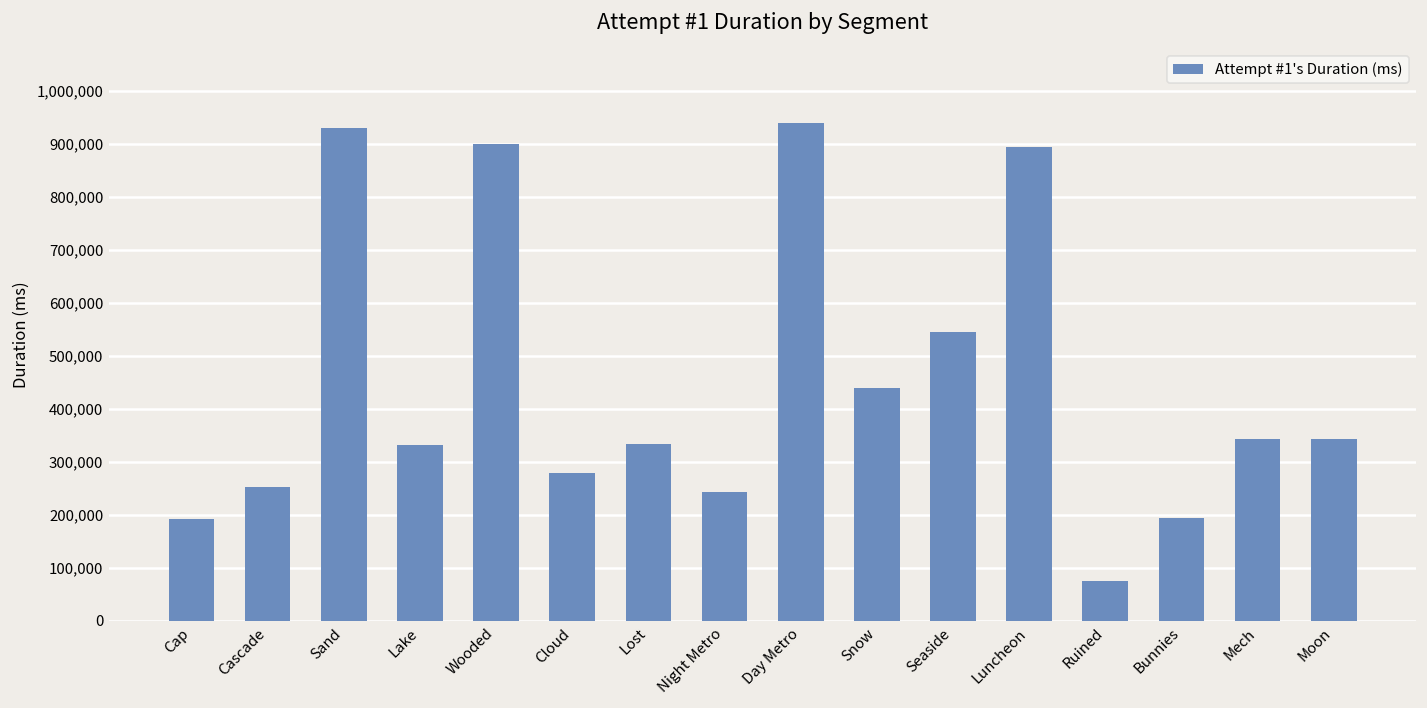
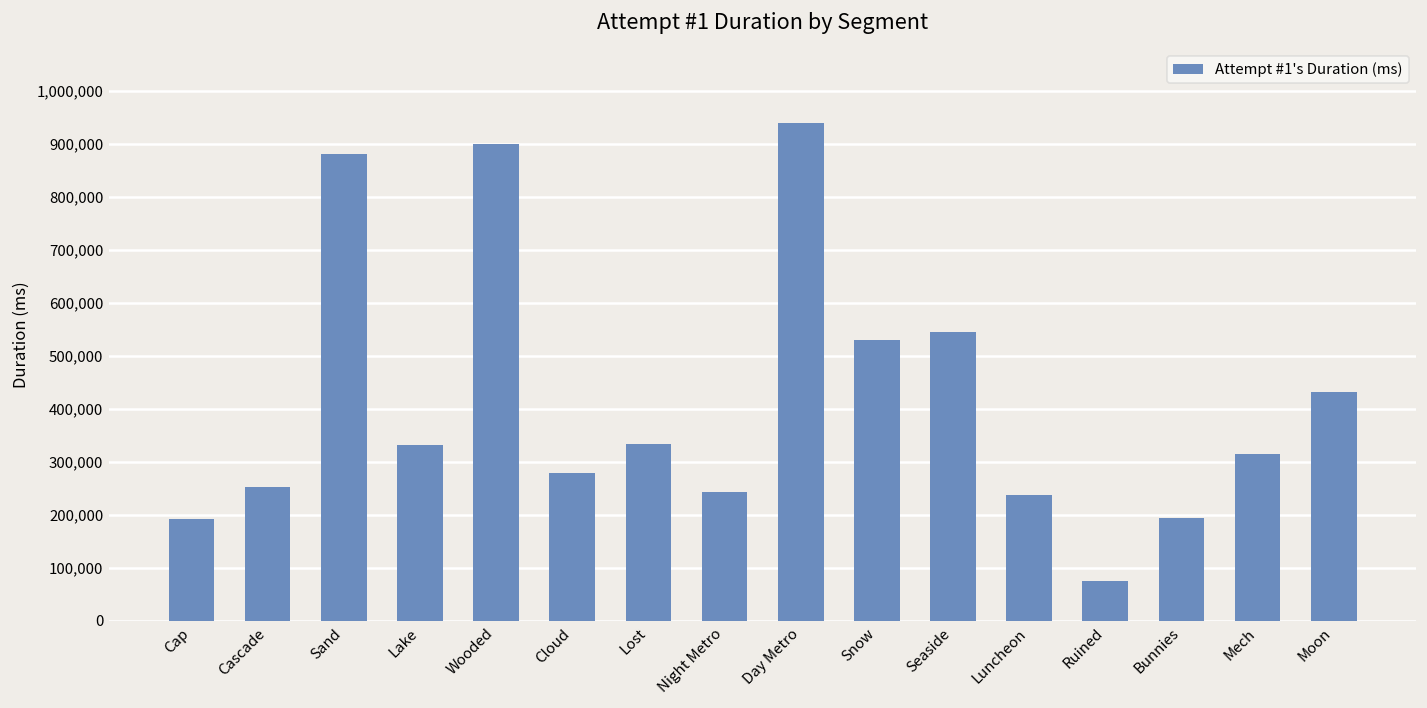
  {
    "Cap": "190,000",
    "Cascade": "250,000",
-   "Sand": "930,000",
+   "Sand": "880,000",
    "Lake": "330,000",
    "Wooded": "900,000",
    "Cloud": "280,000",
    "Lost": "330,000",
    "Night Metro": "240,000",
    "Day Metro": "940,000",
-   "Snow": "440,000",
+   "Snow": "530,000",
    "Seaside": "550,000",
-   "Luncheon": "890,000",
+   "Luncheon": "240,000",
    "Ruined": "70,000",
    "Bunnies": "190,000",
-   "Mech": "340,000",
-   "Moon": "340,000"
+   "Mech": "310,000",
+   "Moon": "430,000"
  }
